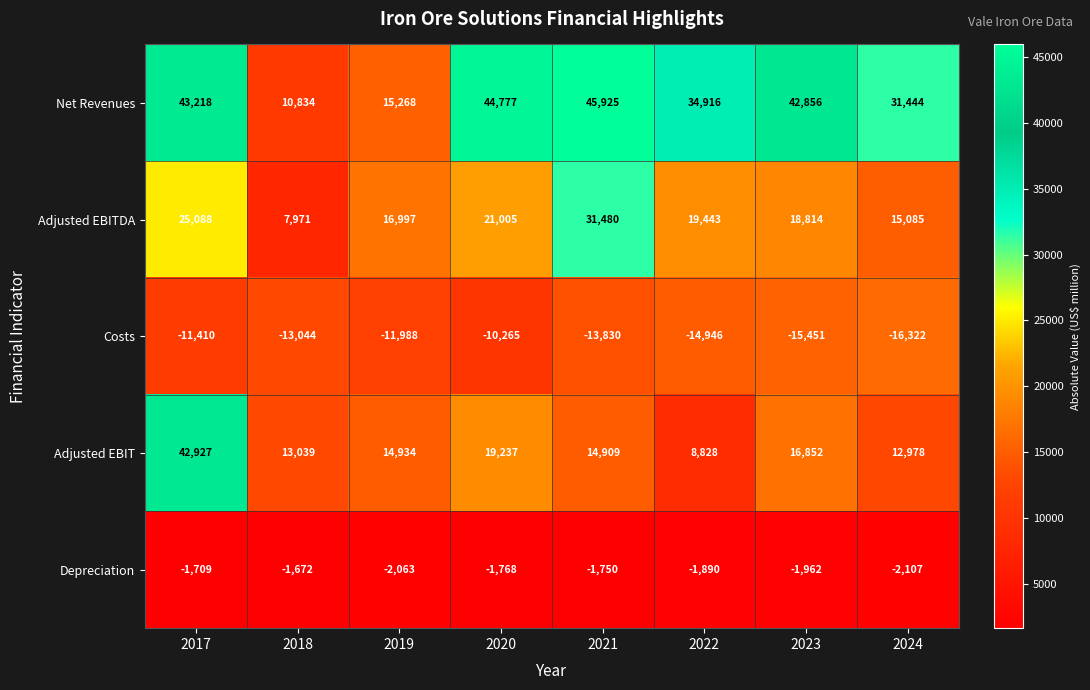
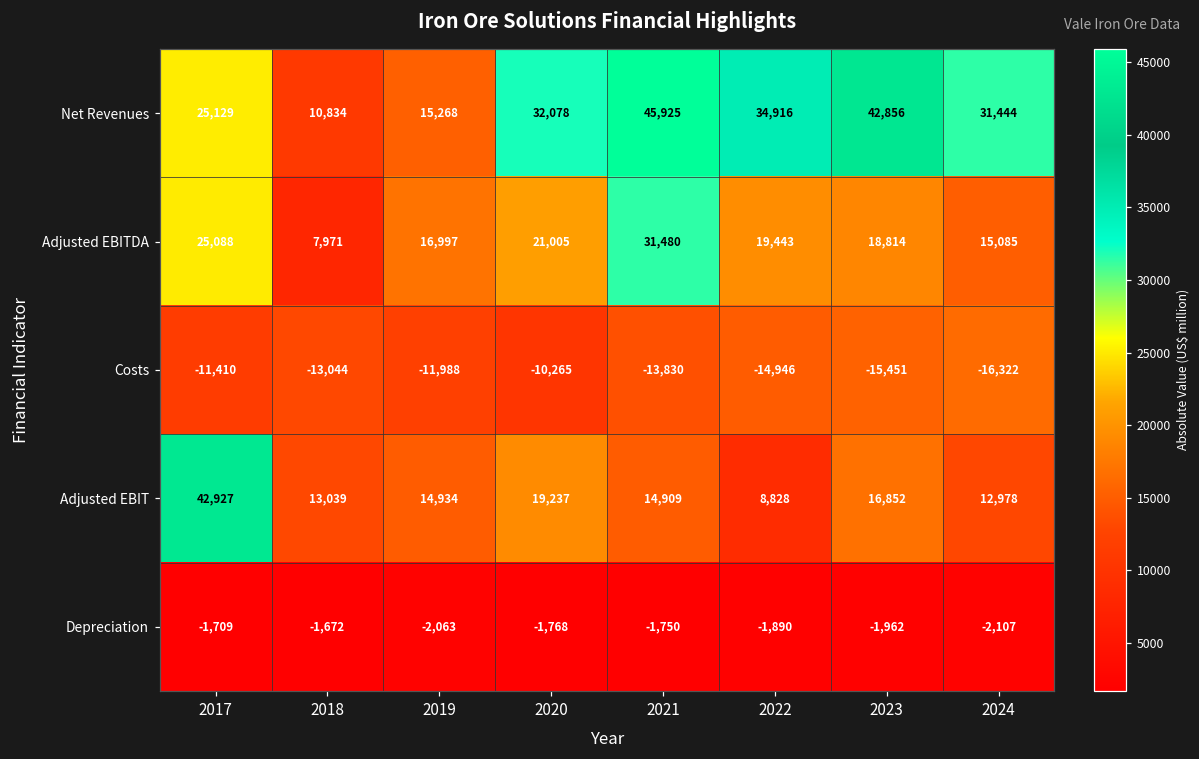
  {
    "Net Revenues": {
-     "2017": "43,218",
+     "2017": "25,129",
      "2018": "10,834",
      "2019": "15,268",
-     "2020": "44,777",
+     "2020": "32,078",
      "2021": "45,925",
      "2022": "34,916",
      "2023": "42,856",
      "2024": "31,444"
    },
    "Adjusted EBITDA": {
      "2017": "25,088",
      "2018": "7,971",
      "2019": "16,997",
      "2020": "21,005",
      "2021": "31,480",
      "2022": "19,443",
      "2023": "18,814",
      "2024": "15,085"
    },
    "Costs": {
      "2017": "-11,410",
      "2018": "-13,044",
      "2019": "-11,988",
      "2020": "-10,265",
      "2021": "-13,830",
      "2022": "-14,946",
      "2023": "-15,451",
      "2024": "-16,322"
    },
    "Adjusted EBIT": {
      "2017": "42,927",
      "2018": "13,039",
      "2019": "14,934",
      "2020": "19,237",
      "2021": "14,909",
      "2022": "8,828",
      "2023": "16,852",
      "2024": "12,978"
    },
    "Depreciation": {
      "2017": "-1,709",
      "2018": "-1,672",
      "2019": "-2,063",
      "2020": "-1,768",
      "2021": "-1,750",
      "2022": "-1,890",
      "2023": "-1,962",
      "2024": "-2,107"
    }
  }
